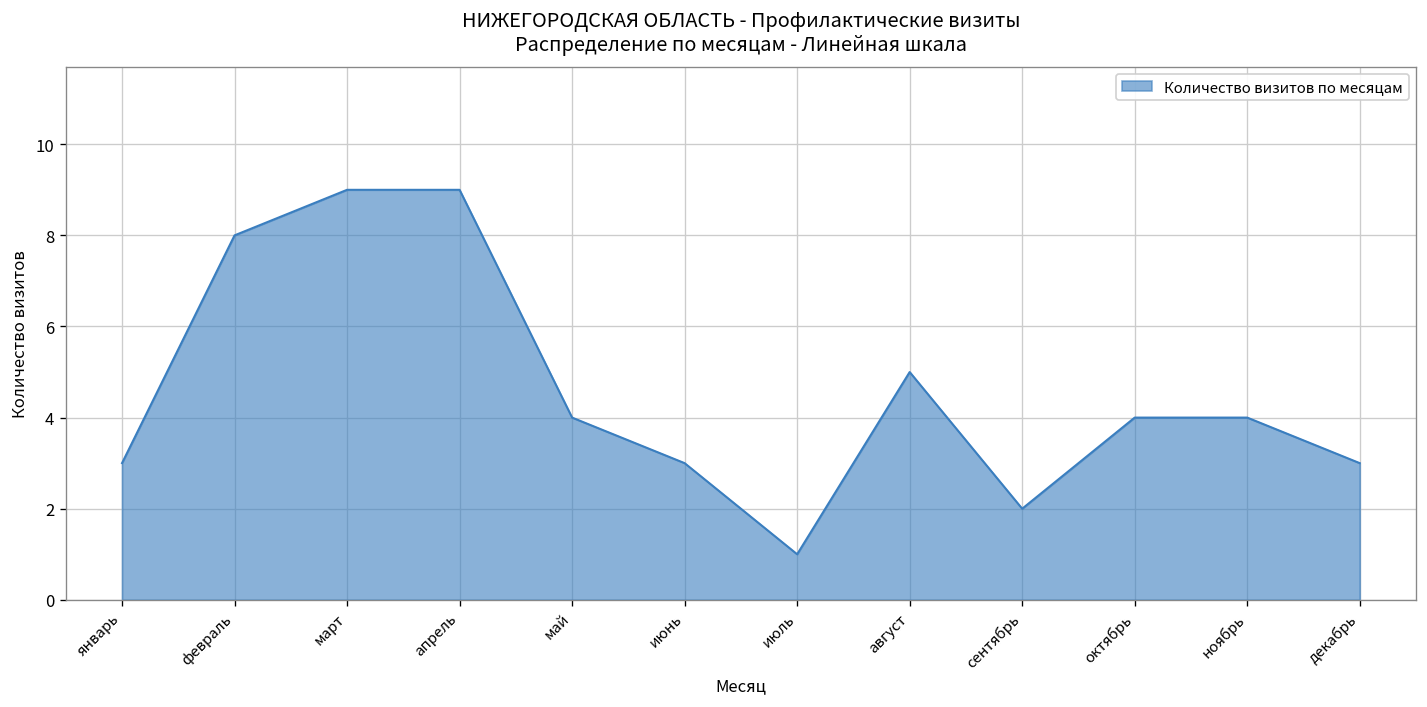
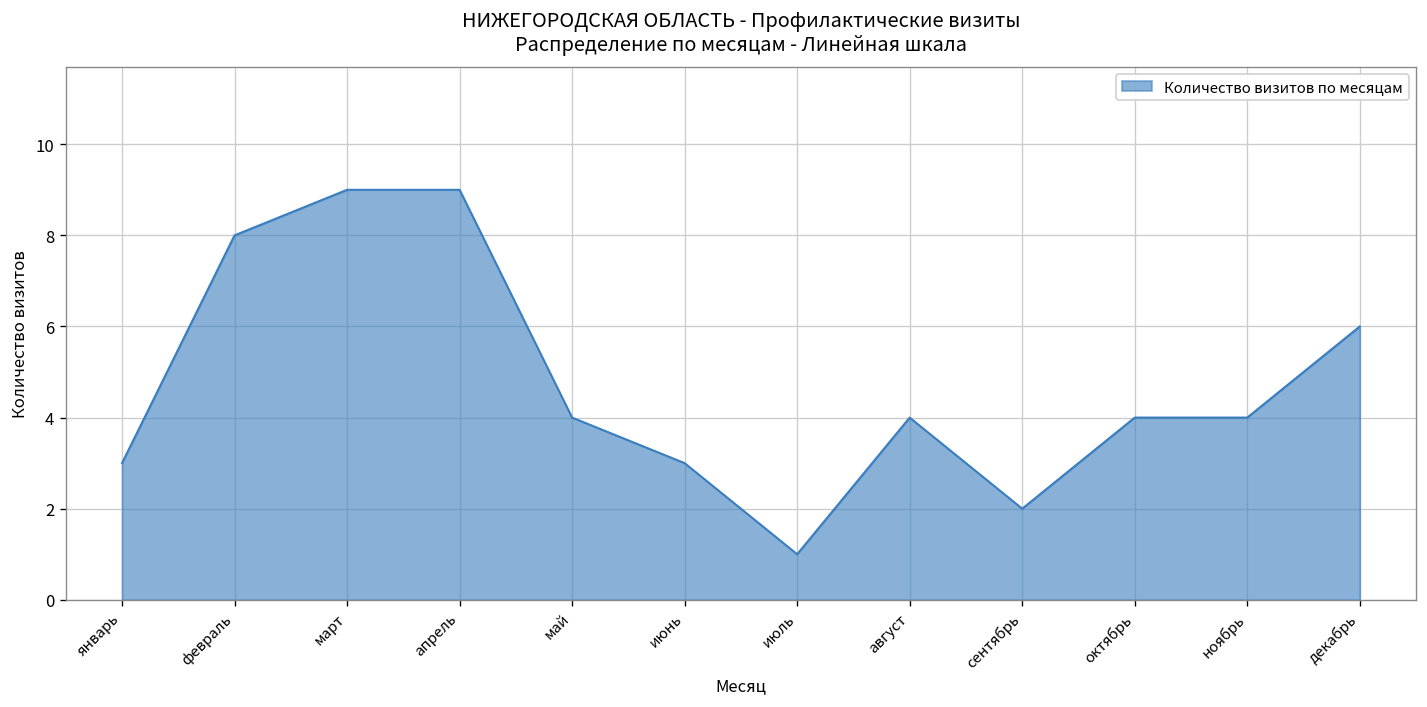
  {
    "январь": 3,
    "февраль": 8,
    "март": 9,
    "апрель": 9,
    "май": 4,
    "июнь": 3,
    "июль": 1,
-   "август": 5,
+   "август": 4,
    "сентябрь": 2,
    "октябрь": 4,
    "ноябрь": 4,
-   "декабрь": 3
+   "декабрь": 6
  }
